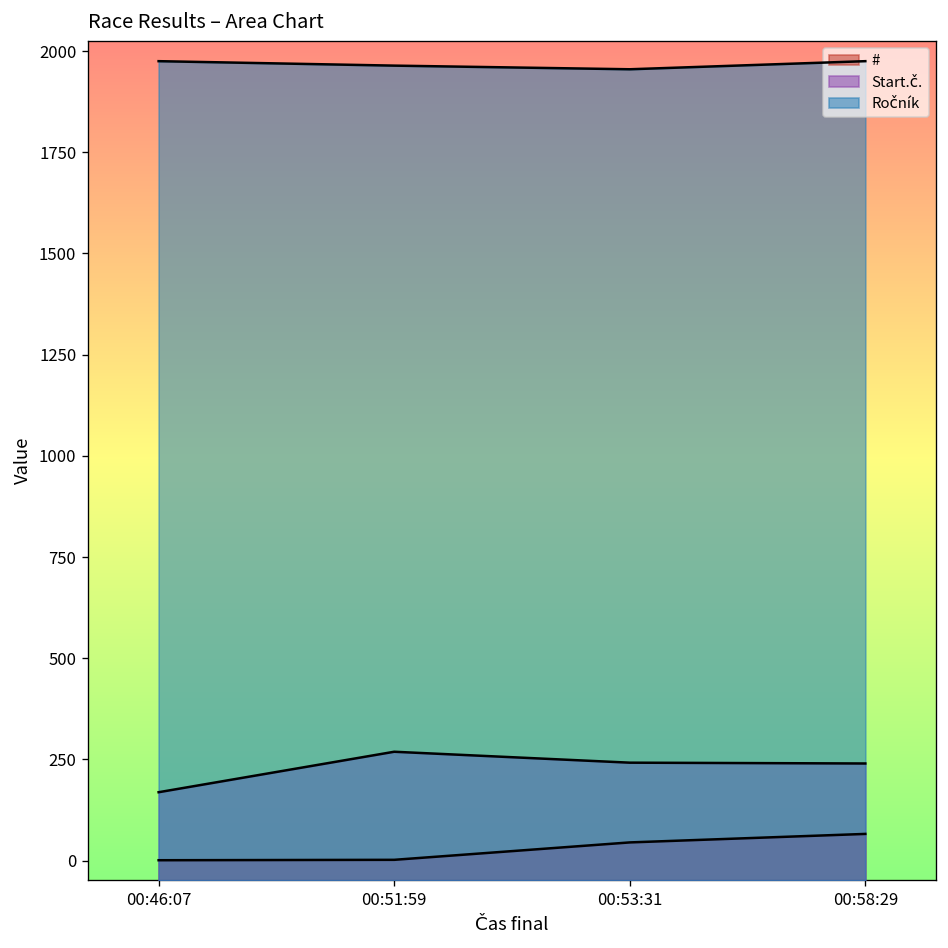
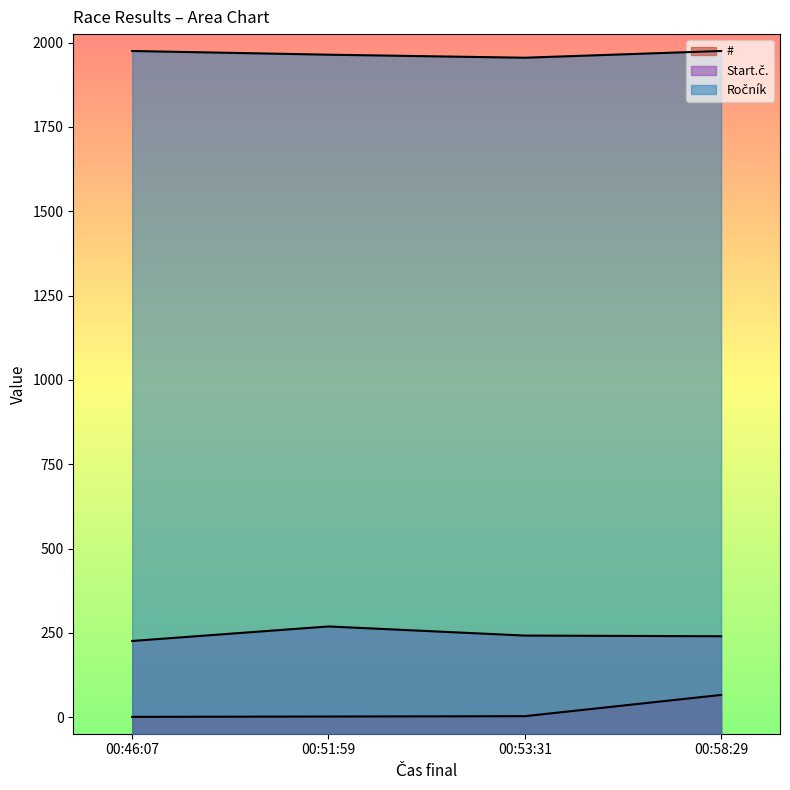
  {
    "#": {
      "00:46:07": 0,
      "00:51:59": 0,
-     "00:53:31": 50,
+     "00:53:31": 0,
      "00:58:29": 70
    },
    "Start.č.": {
-     "00:46:07": 170,
+     "00:46:07": 230,
      "00:51:59": 270,
      "00:53:31": 240,
      "00:58:29": 240
    },
    "Ročník": {
      "00:46:07": 1980,
      "00:51:59": 1960,
      "00:53:31": 1960
    }
  }
